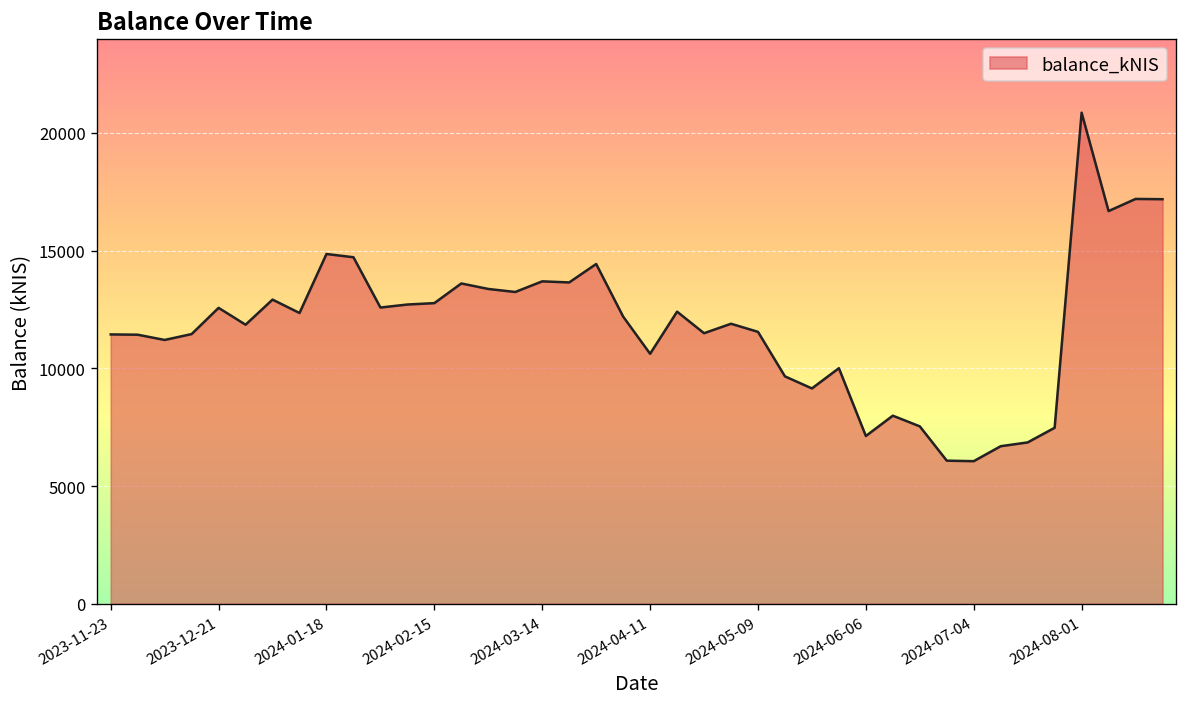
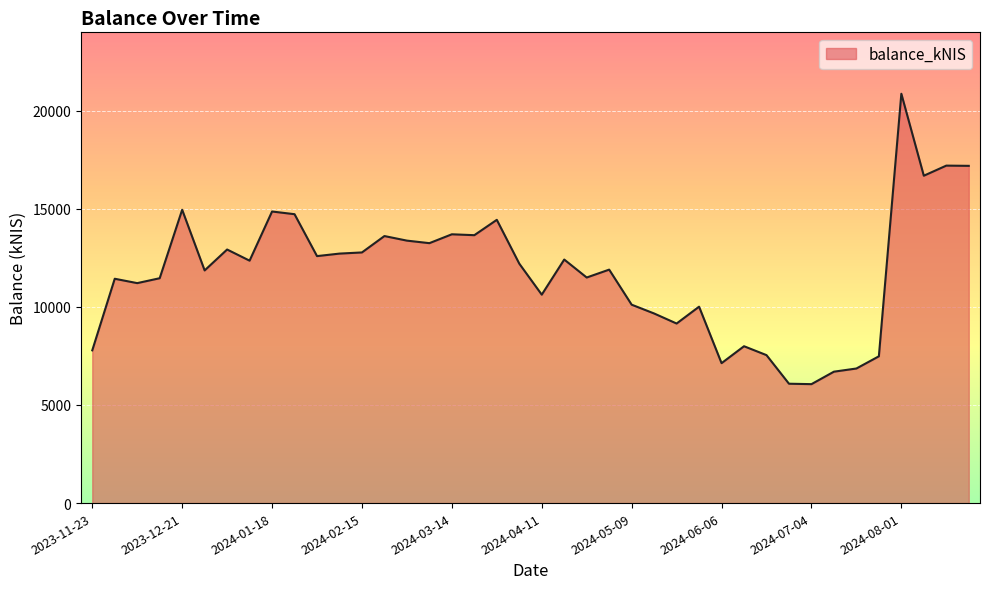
  {
-   "2023-11-23": 11400,
-   "2023-12-21": 12600,
+   "2023-11-23": 7800,
+   "2023-12-21": 14900,
    "2024-01-18": 14900,
    "2024-02-15": 12800,
    "2024-03-14": 13700,
    "2024-04-11": 10600,
-   "2024-05-09": 11600,
+   "2024-05-09": 10100,
    "2024-06-06": 7100,
    "2024-07-04": 6100,
    "2024-08-01": 20900
  }
